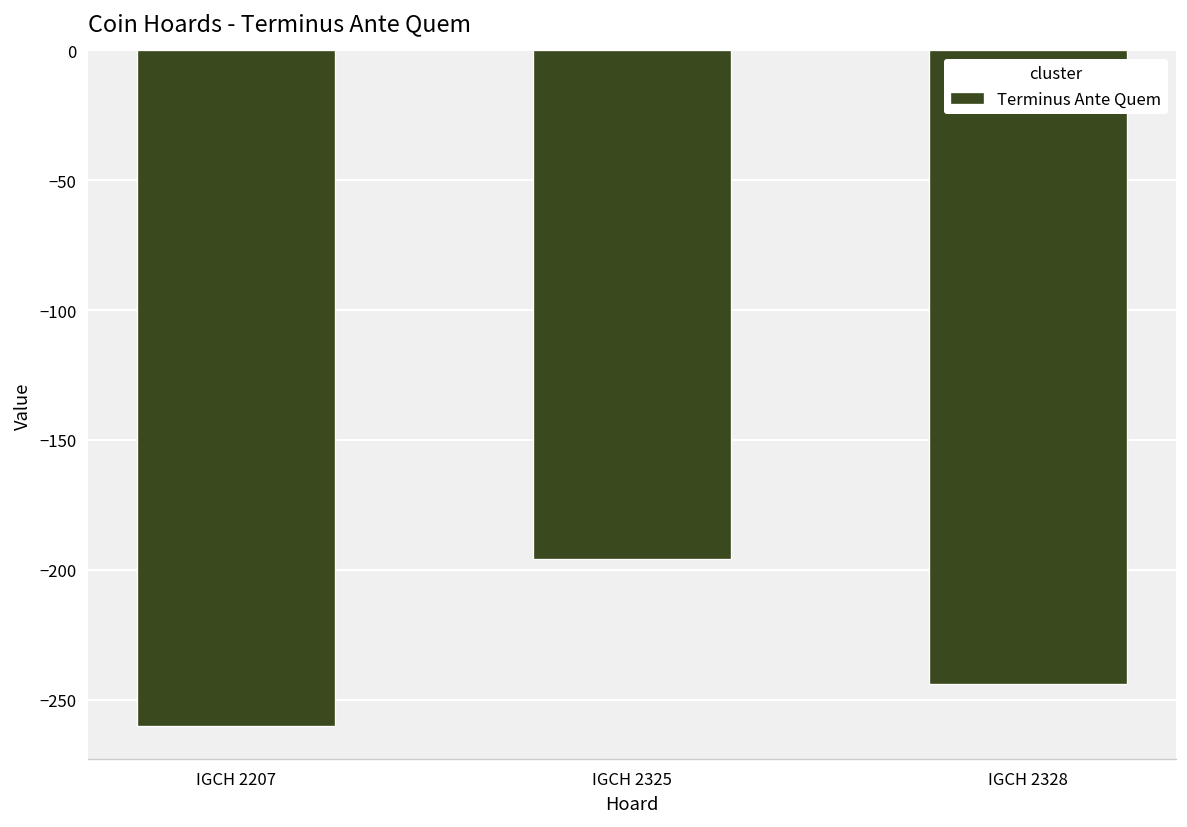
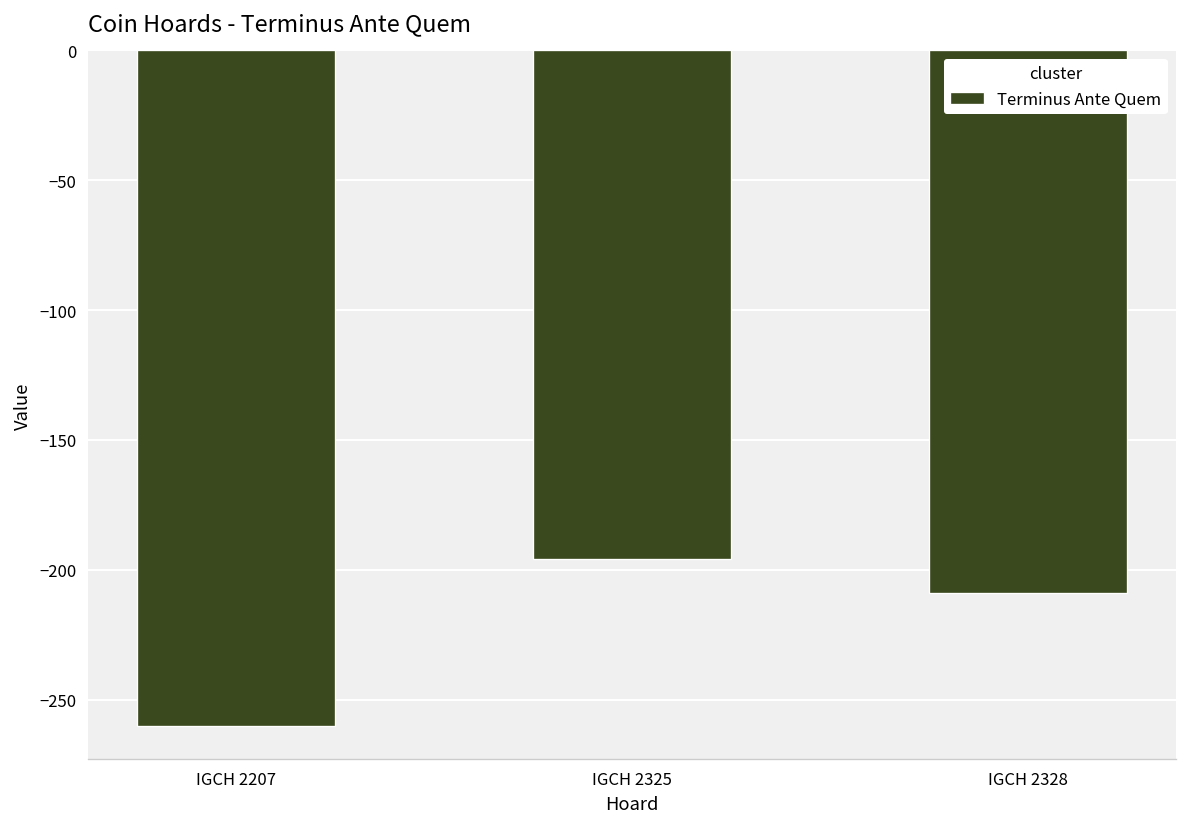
  {
    "IGCH 2207": -260,
    "IGCH 2325": -196,
-   "IGCH 2328": -244
+   "IGCH 2328": -209
  }
